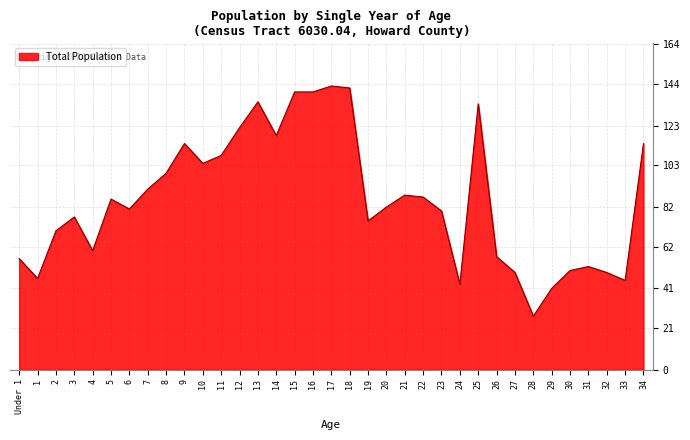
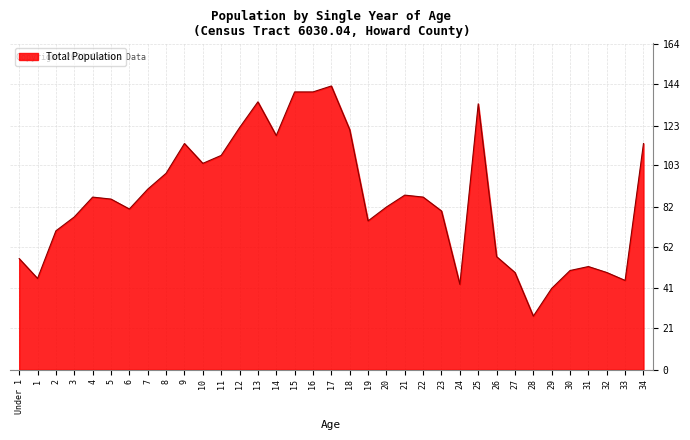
  {
    "Under 1": 56,
    "1": 46,
    "2": 70,
    "3": 77,
-   "4": 60,
+   "4": 87,
    "5": 86,
    "6": 81,
    "7": 91,
    "8": 99,
    "9": 114,
    "10": 104,
    "11": 108,
    "12": 122,
    "13": 135,
    "14": 118,
    "15": 140,
    "16": 140,
    "17": 143,
-   "18": 142,
+   "18": 121,
    "19": 75,
    "20": 82,
    "21": 88,
    "22": 87,
    "23": 80,
    "24": 43,
    "25": 134,
    "26": 57,
    "27": 49,
    "28": 27,
    "29": 41,
    "30": 50,
    "31": 52,
    "32": 49,
    "33": 45,
    "34": 114
  }
